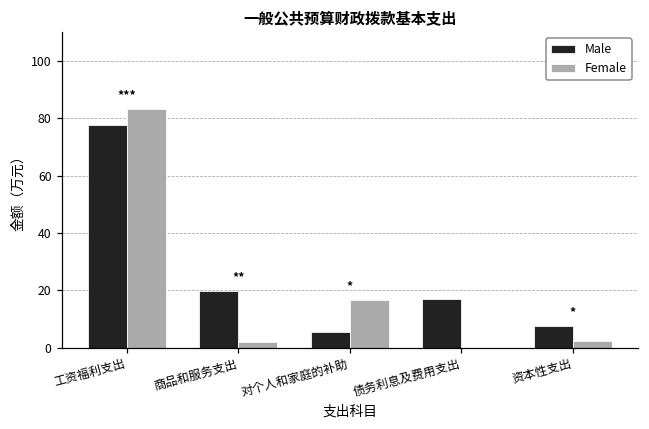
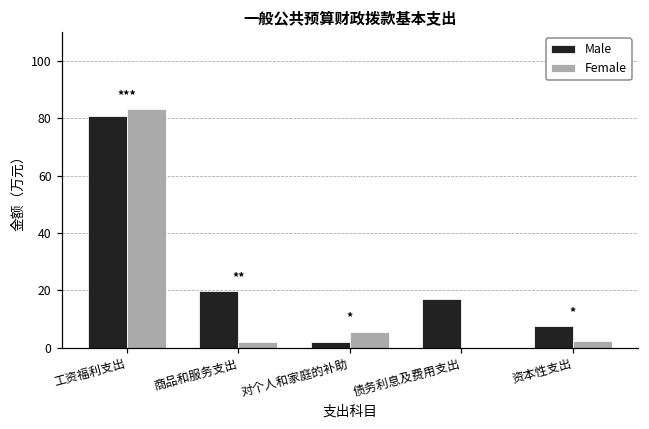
  {
    "Male": {
-     "工资福利支出": 78,
+     "工资福利支出": 81,
      "商品和服务支出": 20,
-     "对个人和家庭的补助": 6,
+     "对个人和家庭的补助": 2,
      "债务利息及费用支出": 17,
      "资本性支出": 8
    },
    "Female": {
      "工资福利支出": 83,
      "商品和服务支出": 2,
-     "对个人和家庭的补助": 17,
+     "对个人和家庭的补助": 6,
      "债务利息及费用支出": 0,
      "资本性支出": 2
    }
  }
